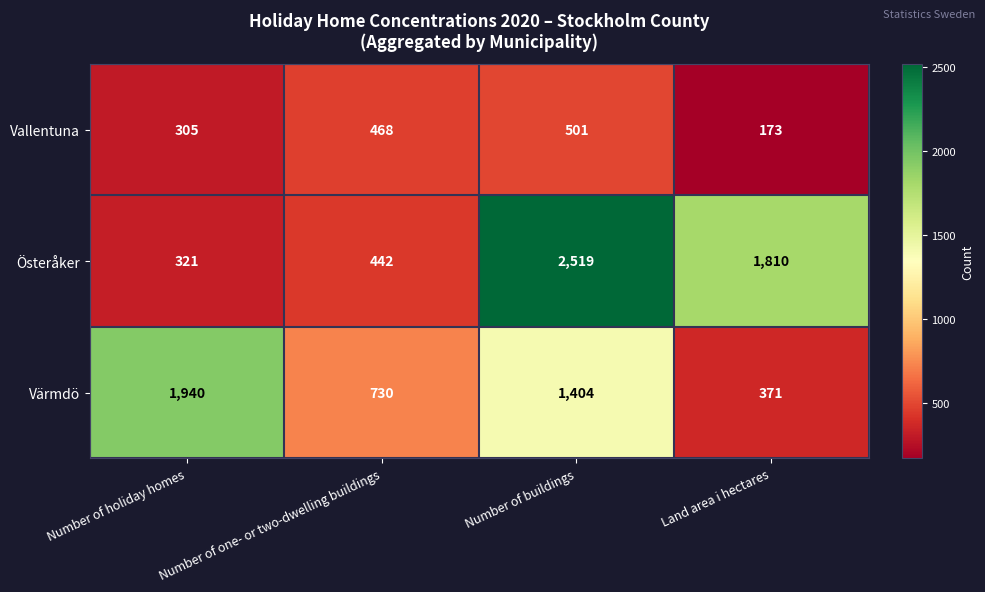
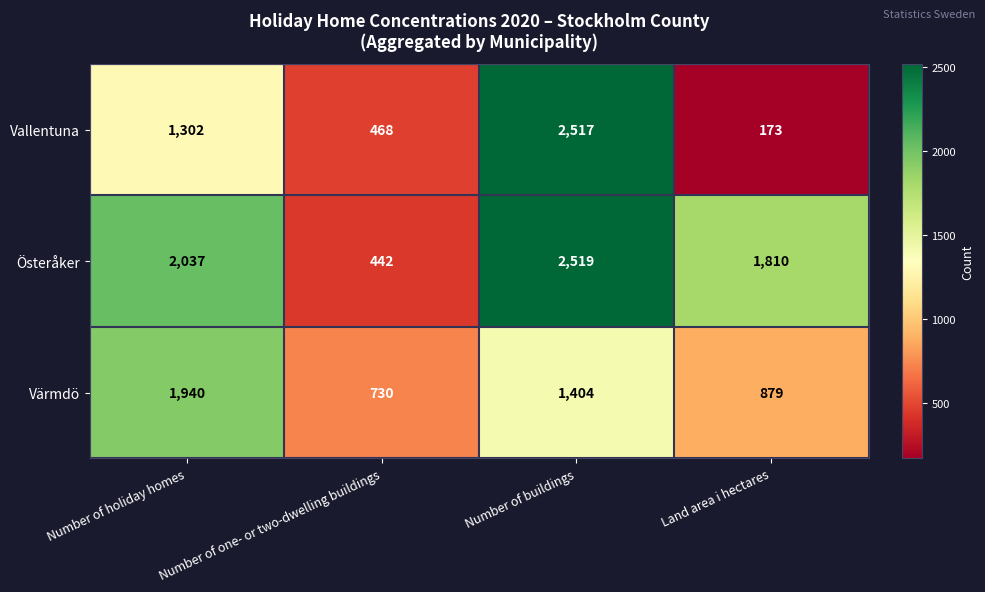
  {
    "Vallentuna": {
-     "Number of holiday homes": "305",
+     "Number of holiday homes": "1,302",
      "Number of one- or two-dwelling buildings": "468",
-     "Number of buildings": "501",
+     "Number of buildings": "2,517",
      "Land area i hectares": "173"
    },
    "Österåker": {
-     "Number of holiday homes": "321",
+     "Number of holiday homes": "2,037",
      "Number of one- or two-dwelling buildings": "442",
      "Number of buildings": "2,519",
      "Land area i hectares": "1,810"
    },
    "Värmdö": {
      "Number of holiday homes": "1,940",
      "Number of one- or two-dwelling buildings": "730",
      "Number of buildings": "1,404",
-     "Land area i hectares": "371"
+     "Land area i hectares": "879"
    }
  }
